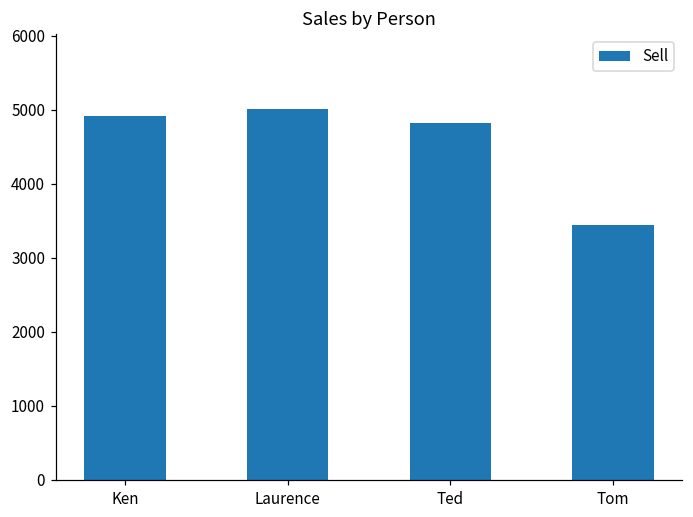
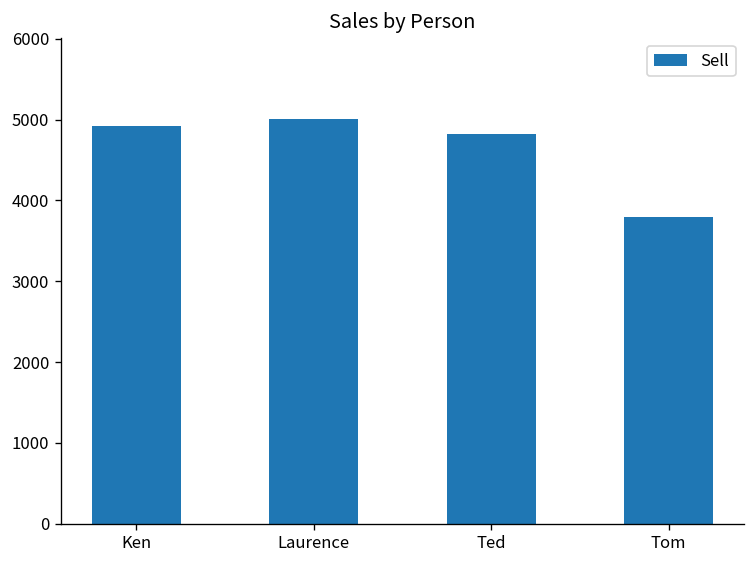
  {
    "Ken": 4900,
    "Laurence": 5000,
    "Ted": 4800,
-   "Tom": 3400
+   "Tom": 3800
  }
